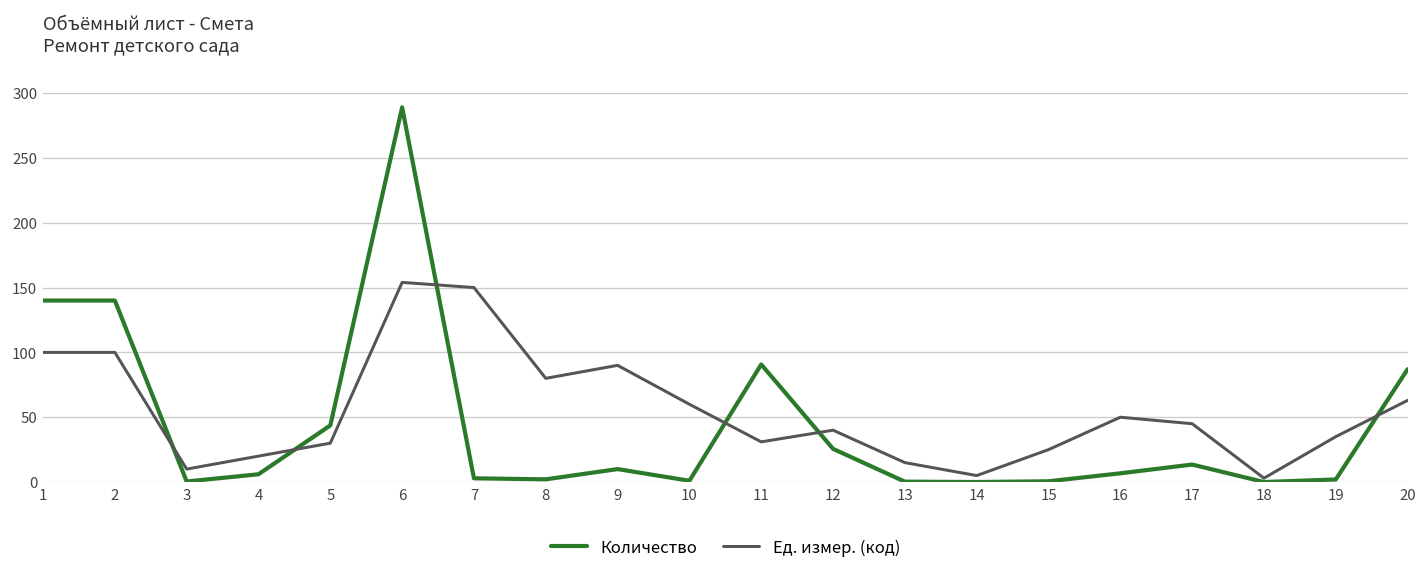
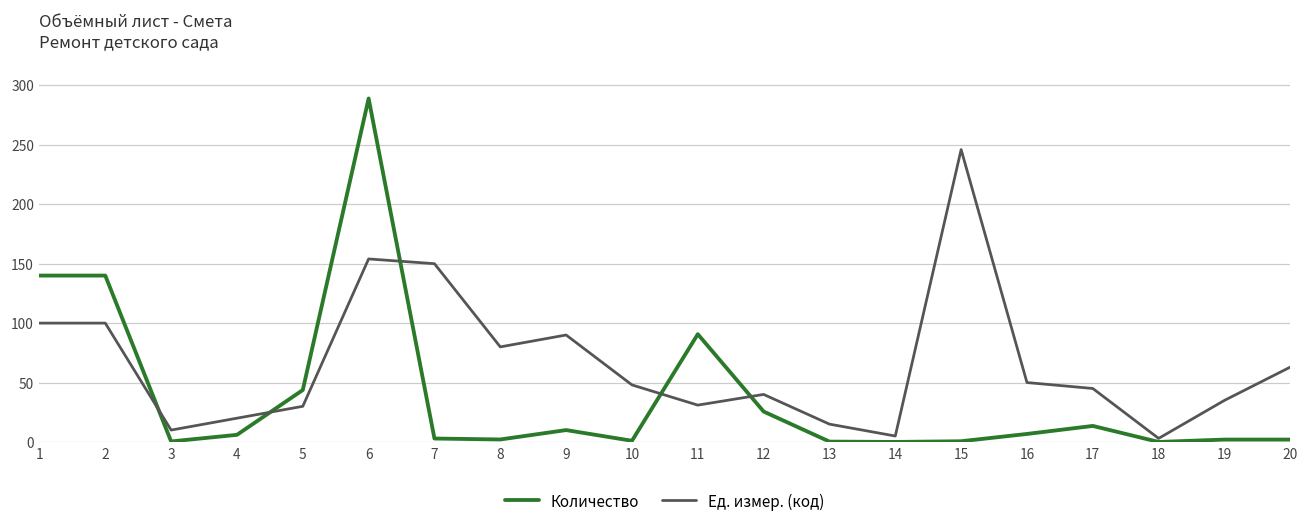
  {
    "Количество": {
      "1": 140,
      "2": 140,
      "3": 0,
      "4": 6,
      "5": 44,
      "6": 289,
      "7": 3,
      "8": 2,
      "9": 10,
      "10": 1,
      "11": 91,
      "12": 26,
      "13": 0,
      "14": 0,
      "15": 1,
      "16": 7,
      "17": 14,
      "18": 0,
      "19": 2,
-     "20": 87
+     "20": 2
    },
    "Ед. измер. (код)": {
      "1": 100,
      "2": 100,
      "3": 10,
      "4": 20,
      "5": 30,
      "6": 154,
      "7": 150,
      "8": 80,
      "9": 90,
-     "10": 60,
+     "10": 48,
      "11": 31,
      "12": 40,
      "13": 15,
      "14": 5,
-     "15": 25,
+     "15": 246,
      "16": 50,
      "17": 45,
      "18": 3,
      "19": 35,
      "20": 63
    }
  }
